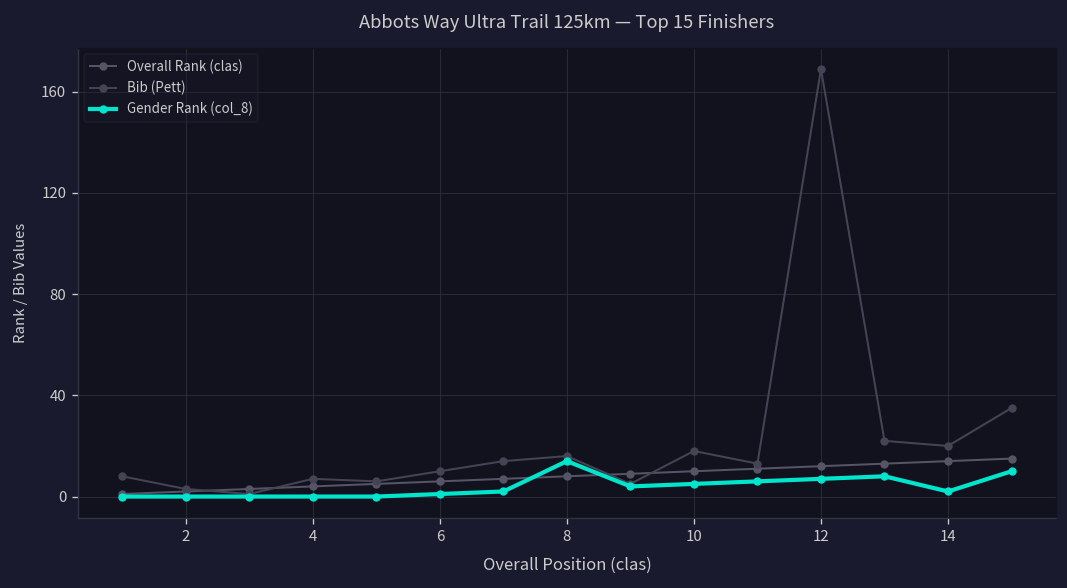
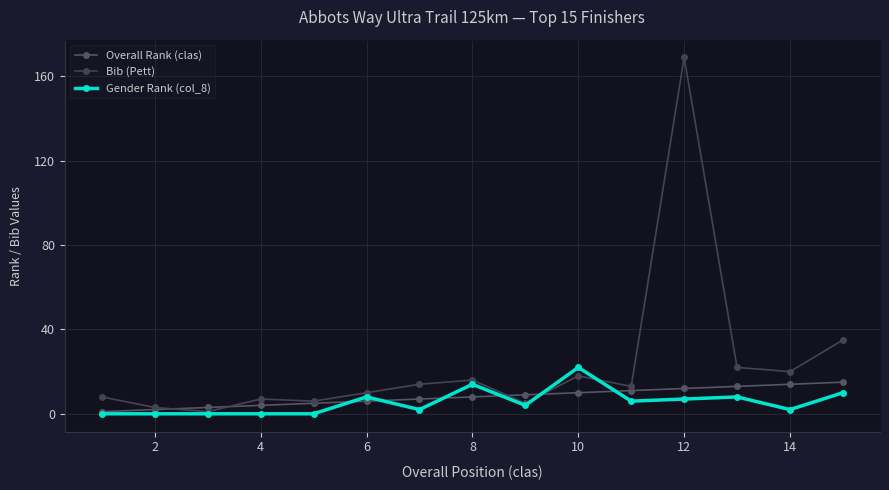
  {
    "Gender Rank (col_8)": {
      "2": 0,
      "4": 0,
-     "6": 1,
+     "6": 8,
      "8": 14,
-     "10": 5,
+     "10": 22,
      "12": 7,
      "14": 2
    }
  }
